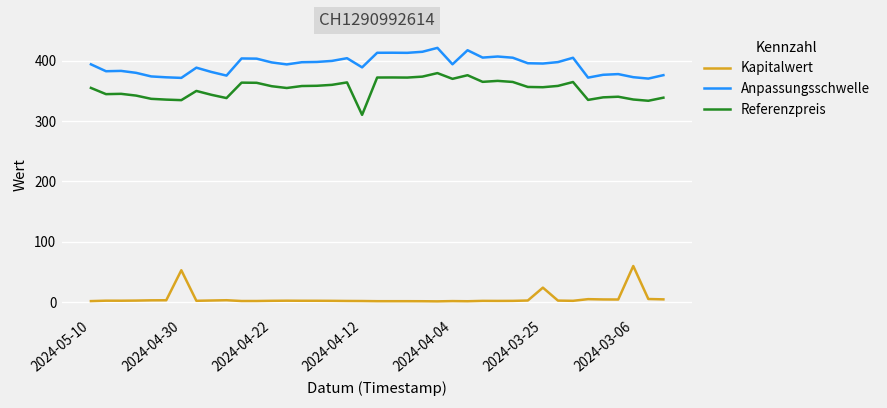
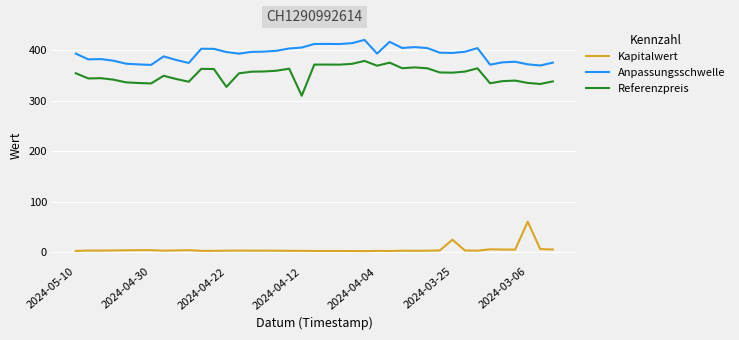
  {
    "Kapitalwert": {
      "2024-05-10": 0,
-     "2024-04-30": 50,
+     "2024-04-30": 0,
      "2024-04-22": 0,
      "2024-04-12": 0,
      "2024-04-04": 0,
      "2024-03-25": 20,
      "2024-03-06": 60
    },
    "Anpassungsschwelle": {
      "2024-05-10": 390,
      "2024-04-30": 370,
      "2024-04-22": 400,
-     "2024-04-12": 390,
+     "2024-04-12": 410,
      "2024-04-04": 390,
      "2024-03-25": 400,
      "2024-03-06": 370
    },
    "Referenzpreis": {
      "2024-05-10": 350,
      "2024-04-30": 330,
-     "2024-04-22": 360,
+     "2024-04-22": 330,
      "2024-04-12": 310,
      "2024-04-04": 370,
      "2024-03-25": 360,
      "2024-03-06": 340
    }
  }
